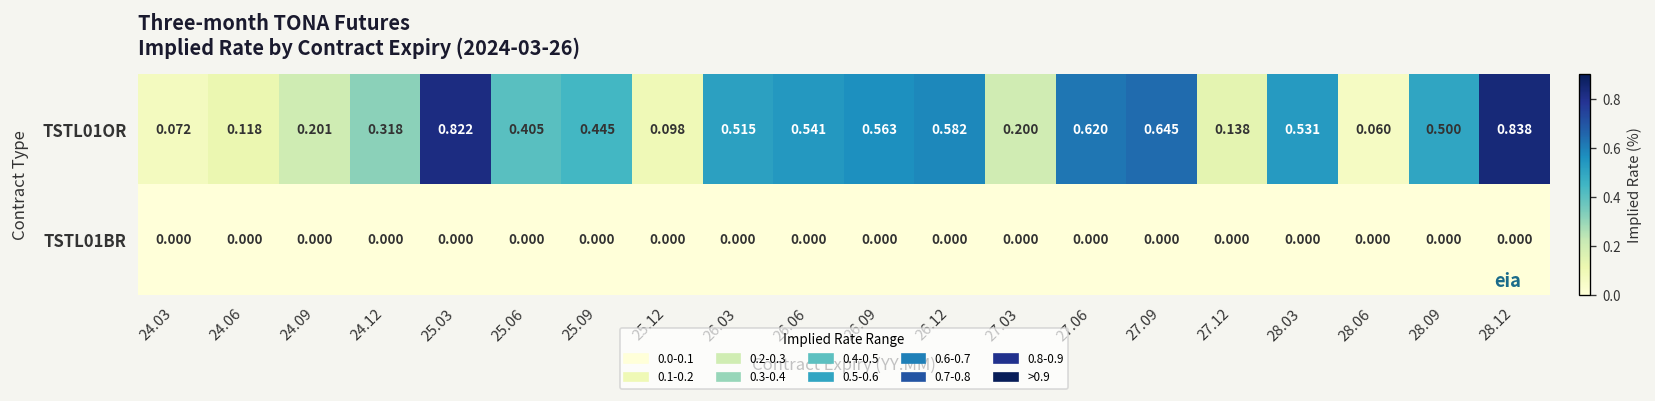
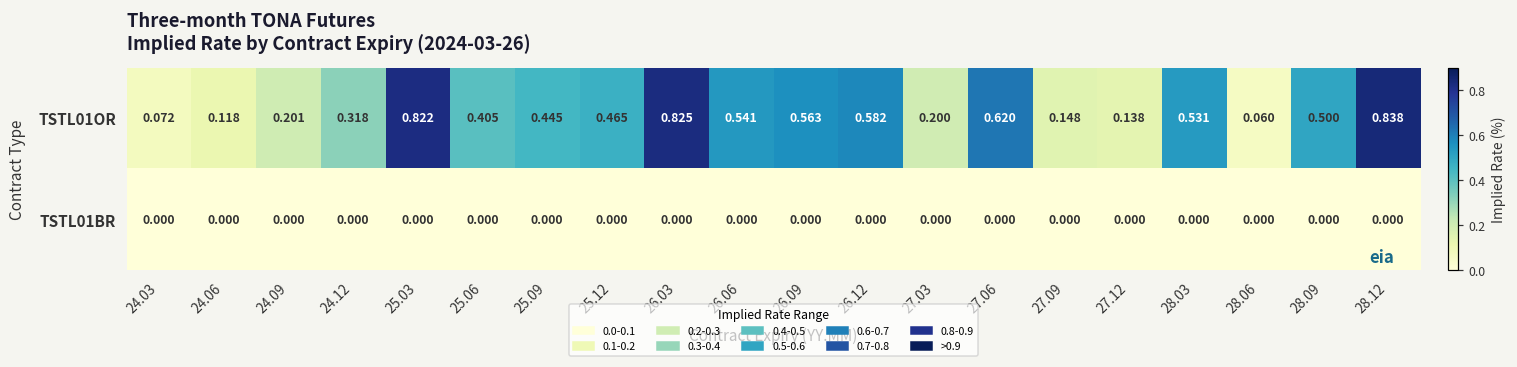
  {
    "TSTL01OR": {
      "24.03": 0.072,
      "24.06": 0.118,
      "24.09": 0.201,
      "24.12": 0.318,
      "25.03": 0.822,
      "25.06": 0.405,
      "25.09": 0.445,
-     "25.12": 0.098,
-     "26.03": 0.515,
+     "25.12": 0.465,
+     "26.03": 0.825,
      "26.06": 0.541,
      "26.09": 0.563,
      "26.12": 0.582,
      "27.03": 0.200,
      "27.06": 0.620,
-     "27.09": 0.645,
+     "27.09": 0.148,
      "27.12": 0.138,
      "28.03": 0.531,
      "28.06": 0.060,
      "28.09": 0.500,
      "28.12": 0.838
    },
    "TSTL01BR": {
      "24.03": 0.000,
      "24.06": 0.000,
      "24.09": 0.000,
      "24.12": 0.000,
      "25.03": 0.000,
      "25.06": 0.000,
      "25.09": 0.000,
      "25.12": 0.000,
      "26.03": 0.000,
      "26.06": 0.000,
      "26.09": 0.000,
      "26.12": 0.000,
      "27.03": 0.000,
      "27.06": 0.000,
      "27.09": 0.000,
      "27.12": 0.000,
      "28.03": 0.000,
      "28.06": 0.000,
      "28.09": 0.000
    }
  }
